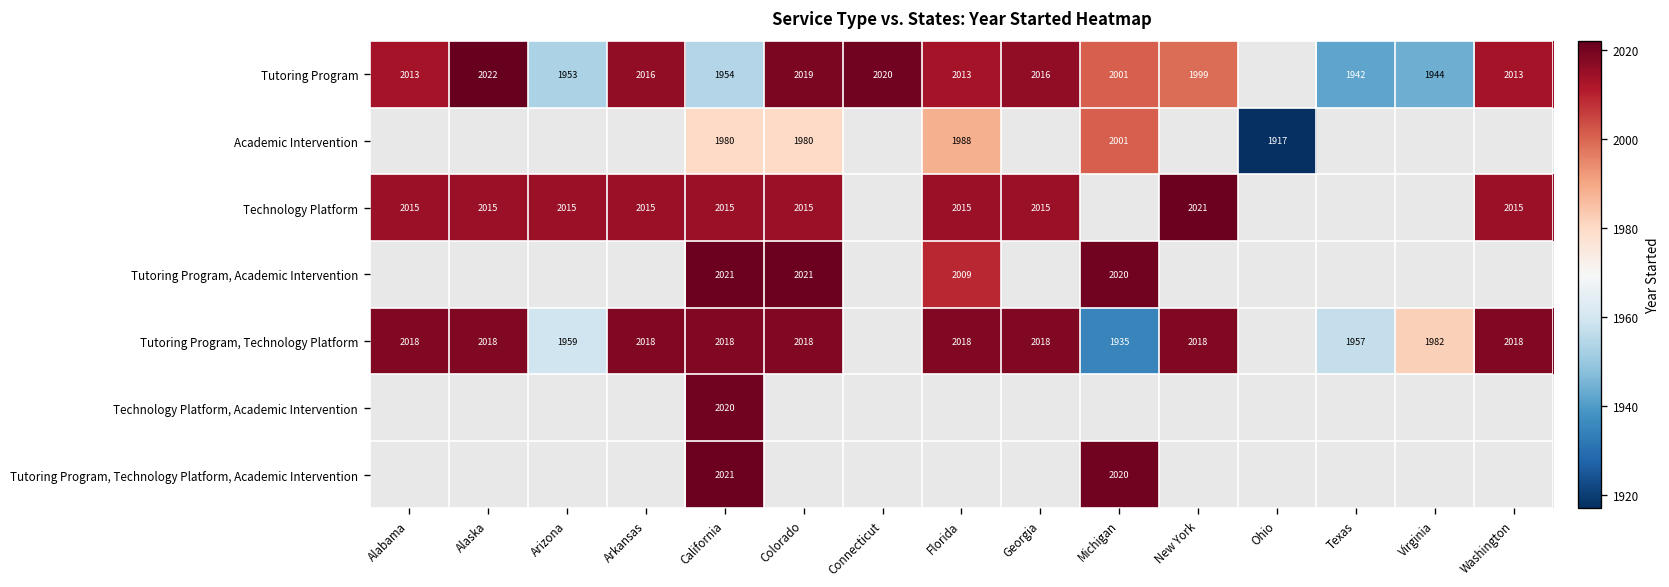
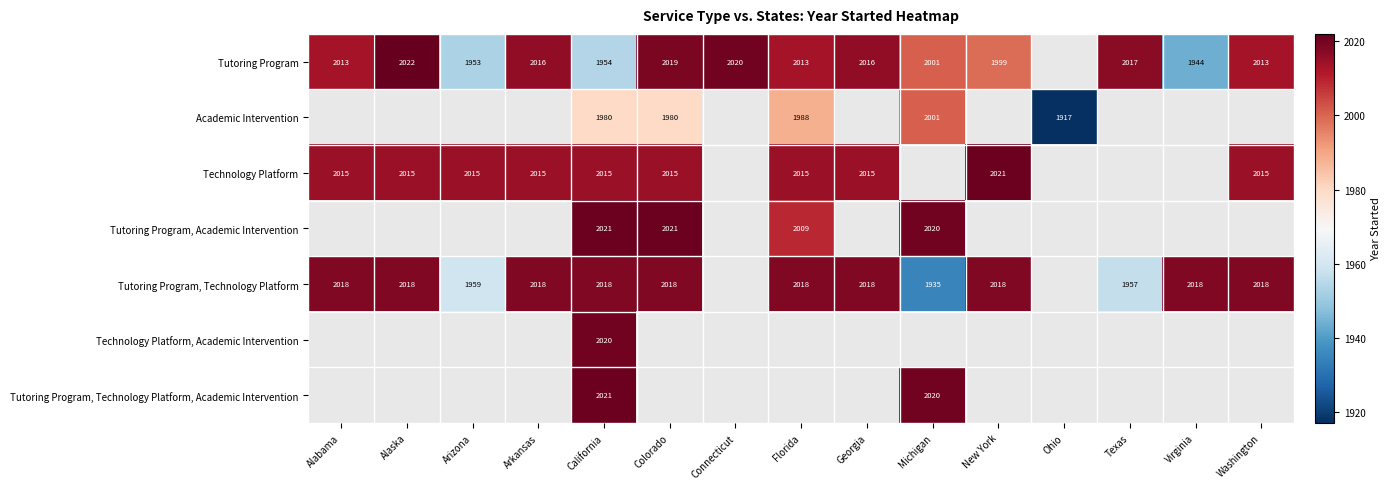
  {
    "Tutoring Program": {
      "Alabama": 2013,
      "Alaska": 2022,
      "Arizona": 1953,
      "Arkansas": 2016,
      "California": 1954,
      "Colorado": 2019,
      "Connecticut": 2020,
      "Florida": 2013,
      "Georgia": 2016,
      "Michigan": 2001,
      "New York": 1999,
-     "Texas": 1942,
+     "Texas": 2017,
      "Virginia": 1944,
      "Washington": 2013
    },
    "Academic Intervention": {
      "California": 1980,
      "Colorado": 1980,
      "Florida": 1988,
      "Michigan": 2001,
      "Ohio": 1917
    },
    "Technology Platform": {
      "Alabama": 2015,
      "Alaska": 2015,
      "Arizona": 2015,
      "Arkansas": 2015,
      "California": 2015,
      "Colorado": 2015,
      "Florida": 2015,
      "Georgia": 2015,
      "New York": 2021,
      "Washington": 2015
    },
    "Tutoring Program, Academic Intervention": {
      "California": 2021,
      "Colorado": 2021,
      "Florida": 2009,
      "Michigan": 2020
    },
    "Tutoring Program, Technology Platform": {
      "Alabama": 2018,
      "Alaska": 2018,
      "Arizona": 1959,
      "Arkansas": 2018,
      "California": 2018,
      "Colorado": 2018,
      "Florida": 2018,
      "Georgia": 2018,
      "Michigan": 1935,
      "New York": 2018,
      "Texas": 1957,
-     "Virginia": 1982,
+     "Virginia": 2018,
      "Washington": 2018
    },
    "Technology Platform, Academic Intervention": {
      "California": 2020
    },
    "Tutoring Program, Technology Platform, Academic Intervention": {
      "California": 2021,
      "Michigan": 2020
    }
  }
